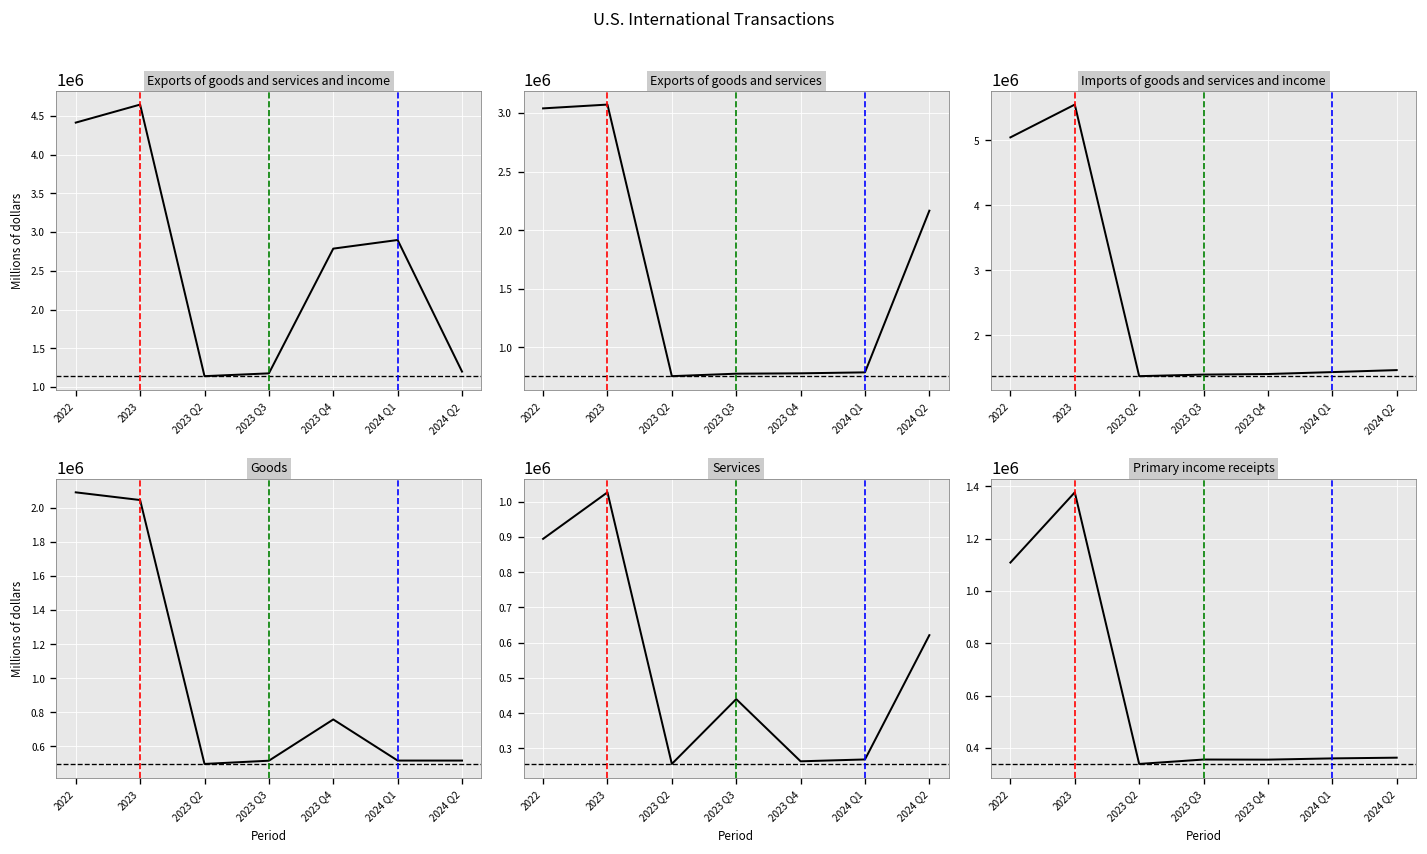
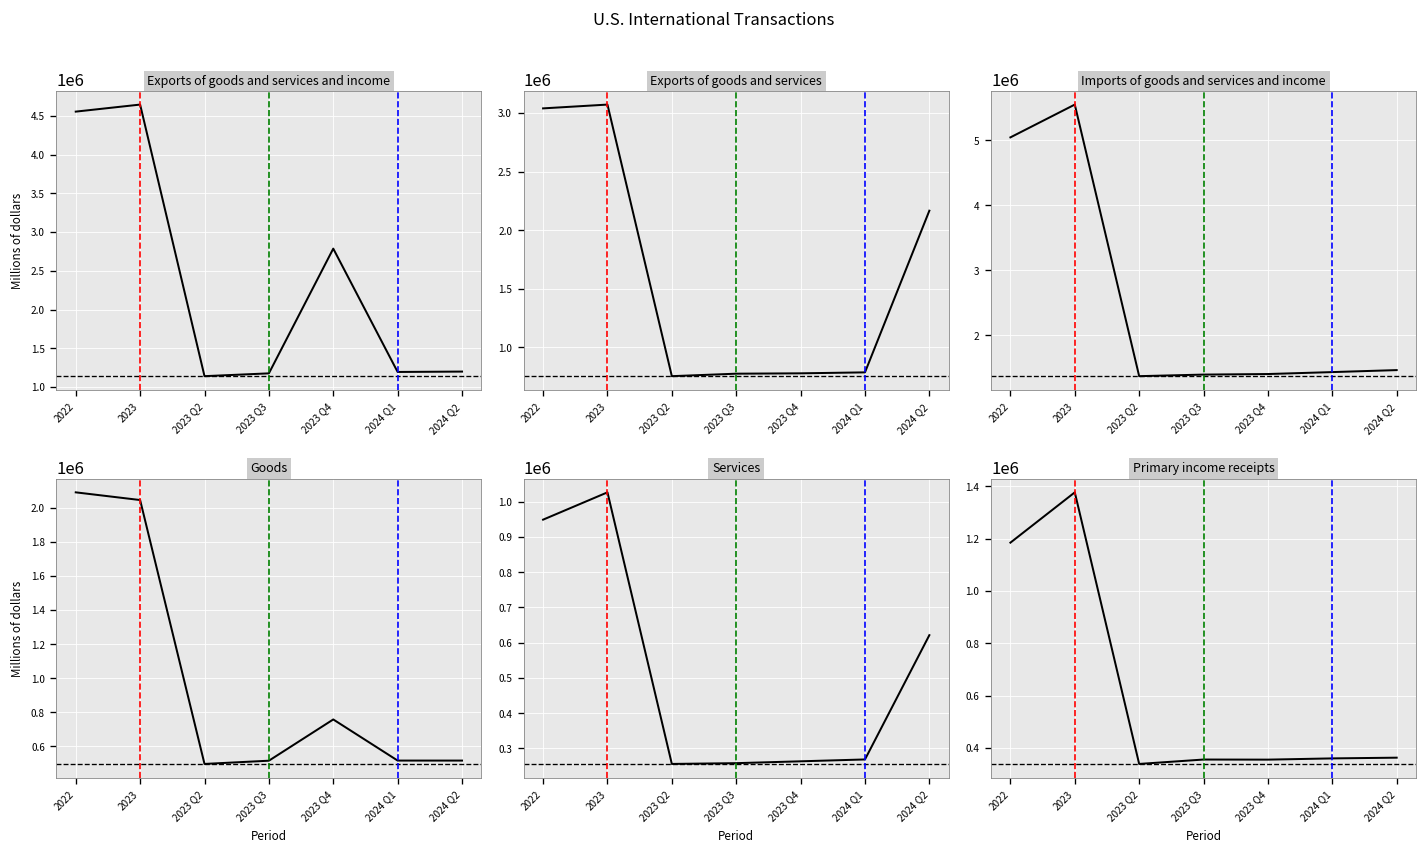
  {
    "Exports of goods and services and income": {
-     "2022": 4400000,
+     "2022": 4600000,
      "2023": 4600000,
      "2023 Q2": 1100000,
      "2023 Q3": 1200000,
      "2023 Q4": 2800000,
-     "2024 Q1": 2900000,
+     "2024 Q1": 1200000,
      "2024 Q2": 1200000
    },
    "Exports of goods and services": {
      "2022": 3000000,
      "2023": 3100000,
      "2023 Q2": 800000,
      "2023 Q3": 800000,
      "2023 Q4": 800000,
      "2024 Q1": 800000,
      "2024 Q2": 2200000
    },
    "Imports of goods and services and income": {
      "2022": 5000000,
      "2023": 5600000,
      "2023 Q2": 1400000,
      "2023 Q3": 1400000,
      "2023 Q4": 1400000,
      "2024 Q1": 1400000,
      "2024 Q2": 1500000
    },
    "Goods": {
      "2022": 2090000,
      "2023": 2050000,
      "2023 Q2": 500000,
      "2023 Q3": 520000,
      "2023 Q4": 760000,
      "2024 Q1": 520000,
      "2024 Q2": 520000
    },
    "Services": {
-     "2022": 890000,
+     "2022": 950000,
      "2023": 1030000,
      "2023 Q2": 260000,
-     "2023 Q3": 440000,
+     "2023 Q3": 260000,
      "2023 Q4": 260000,
      "2024 Q1": 270000,
      "2024 Q2": 620000
    },
    "Primary income receipts": {
-     "2022": 1110000,
+     "2022": 1180000,
      "2023": 1380000,
      "2023 Q2": 340000,
      "2023 Q3": 360000,
      "2023 Q4": 350000,
      "2024 Q1": 360000,
      "2024 Q2": 360000
    }
  }
